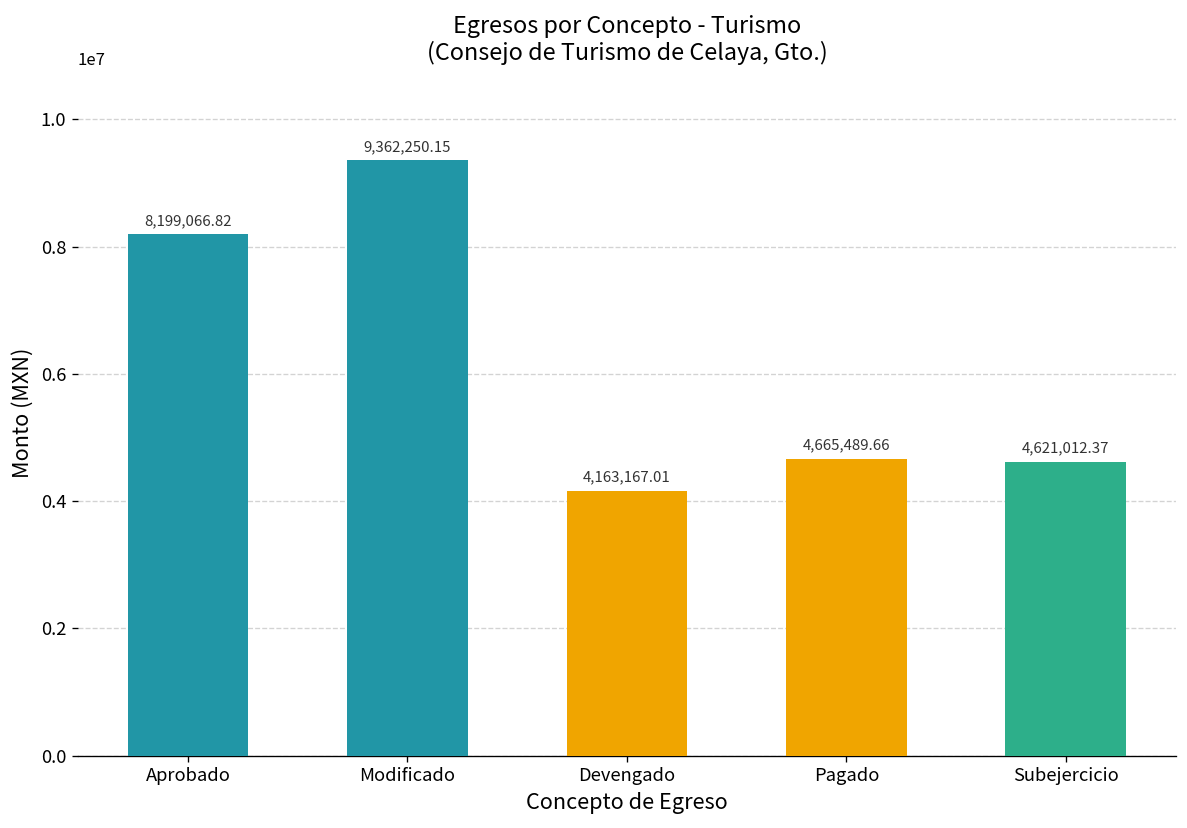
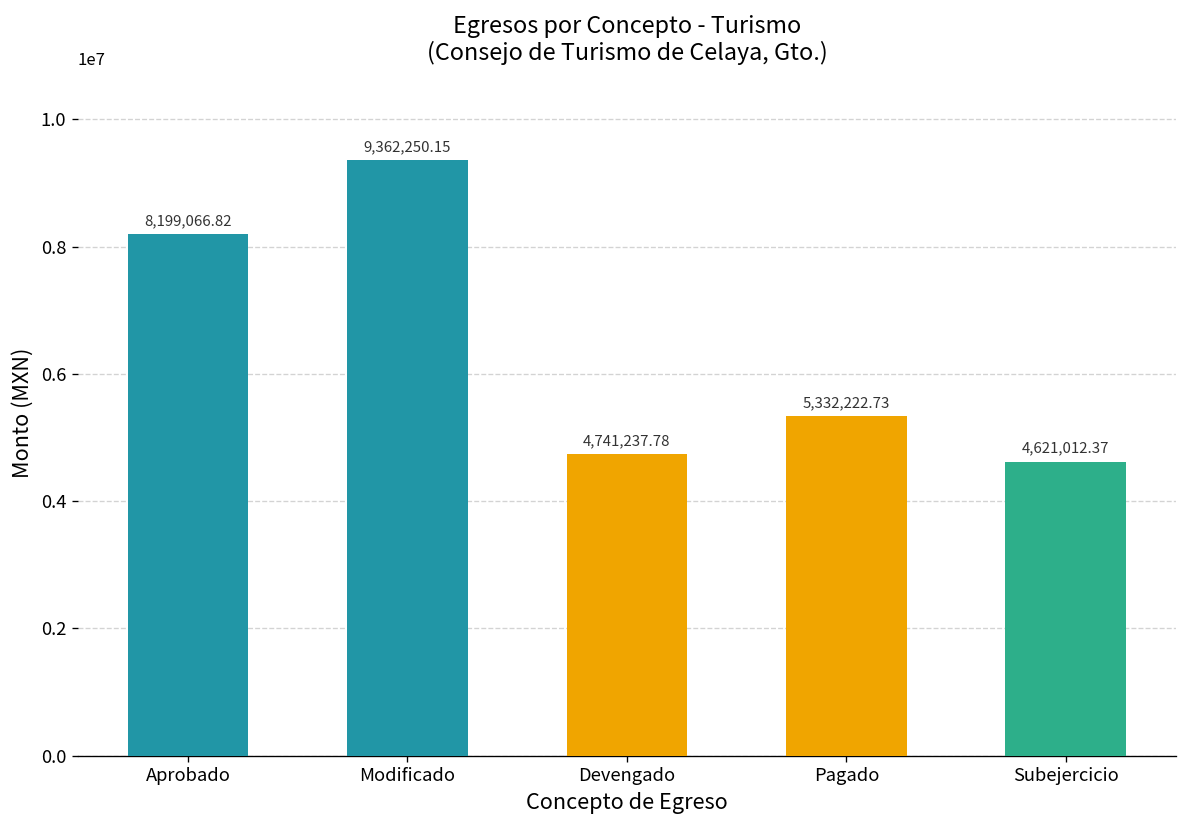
  {
    "Aprobado": "8,199,066.82",
    "Modificado": "9,362,250.15",
-   "Devengado": "4,163,167.01",
-   "Pagado": "4,665,489.66",
+   "Devengado": "4,741,237.78",
+   "Pagado": "5,332,222.73",
    "Subejercicio": "4,621,012.37"
  }
